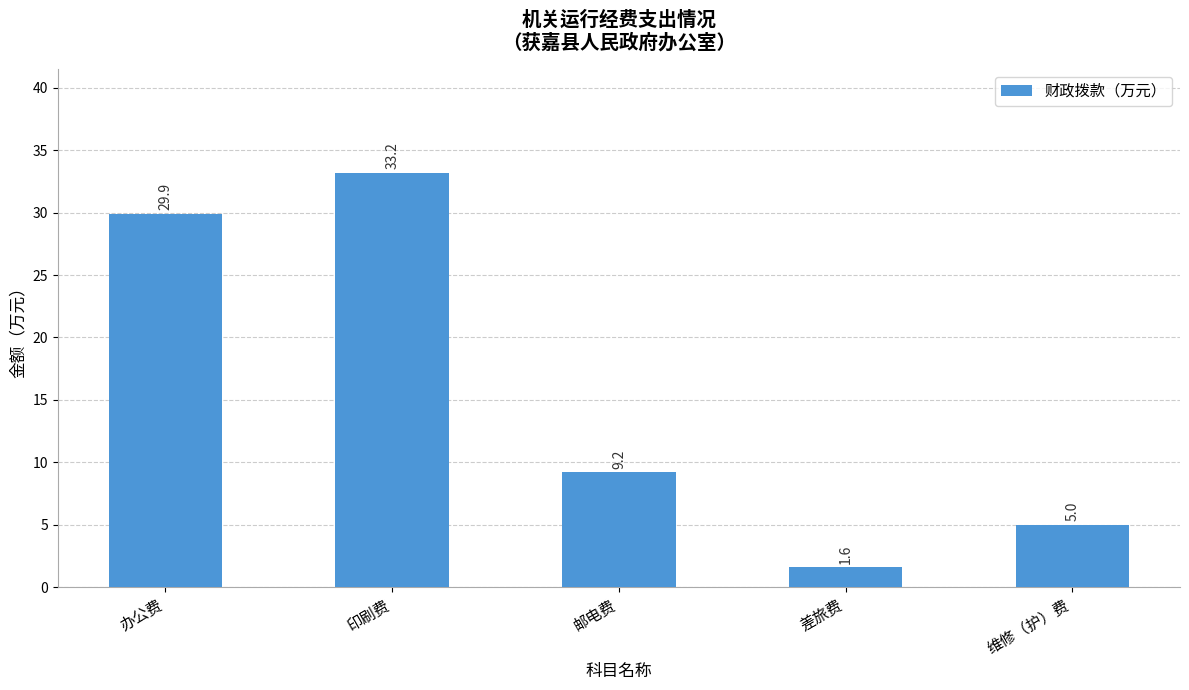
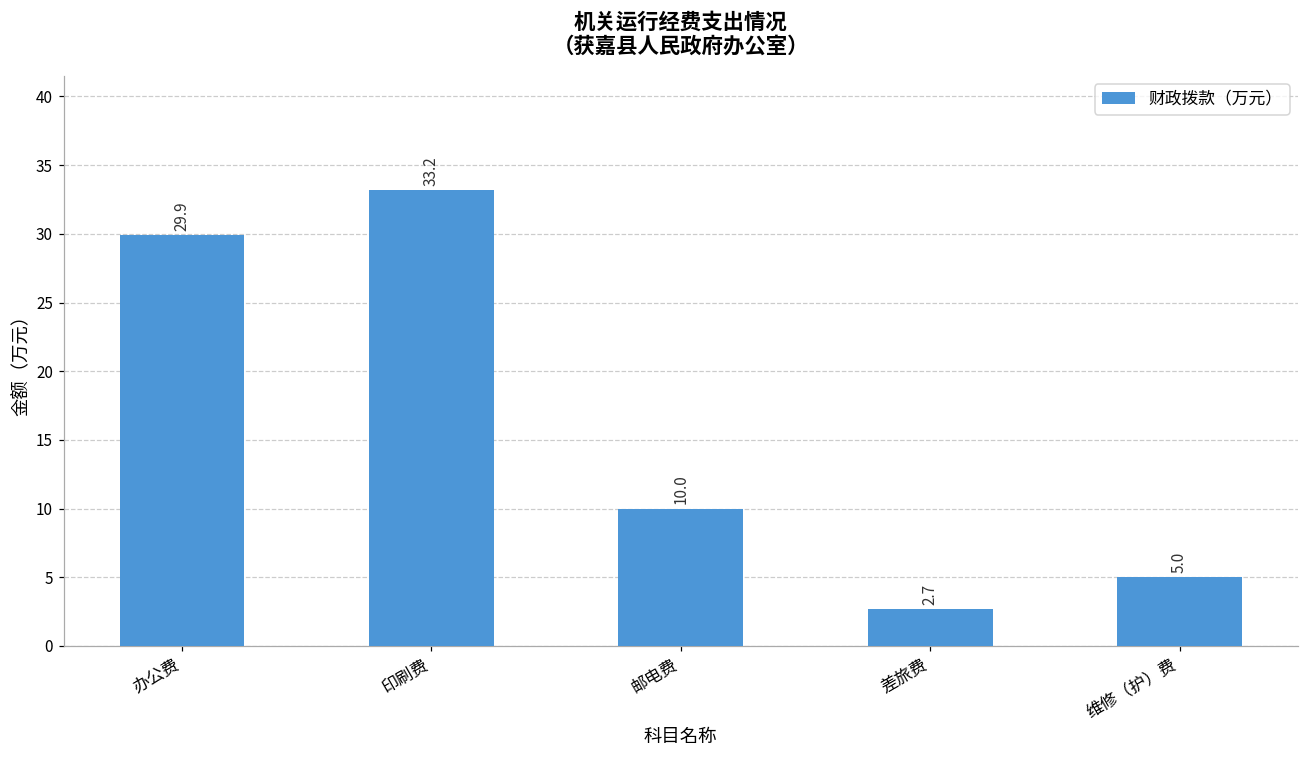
  {
    "办公费": 29.9,
    "印刷费": 33.2,
-   "邮电费": 9.2,
-   "差旅费": 1.6,
+   "邮电费": 10.0,
+   "差旅费": 2.7,
    "维修（护）费": 5.0
  }
